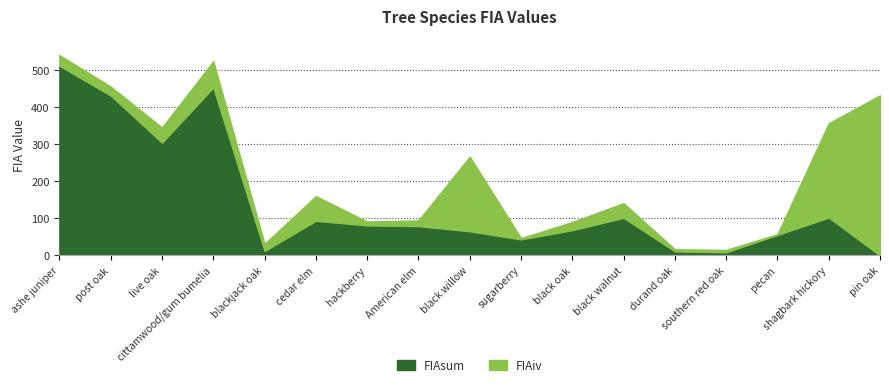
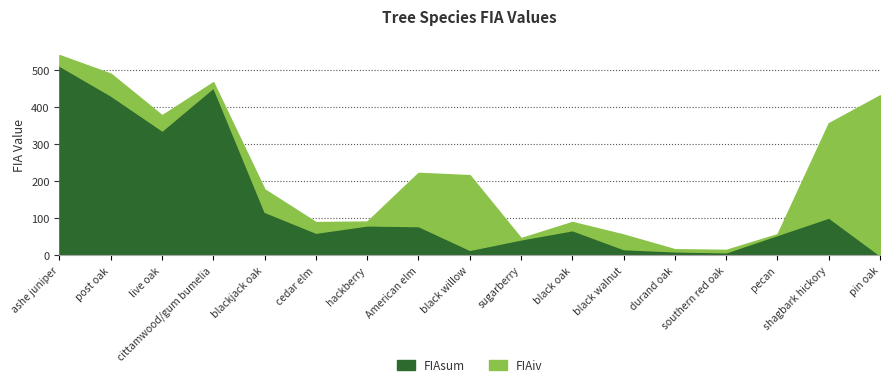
  {
    "FIAsum": {
-     "live oak": 300,
-     "blackjack oak": 10,
-     "cedar elm": 90,
-     "black willow": 70,
-     "black walnut": 100
+     "live oak": 340,
+     "blackjack oak": 120,
+     "cedar elm": 60,
+     "black willow": 20,
+     "black walnut": 20
    },
    "FIAiv": {
      "ashe juniper": 30,
-     "post oak": 20,
+     "post oak": 60,
      "live oak": 40,
-     "cittamwood/gum bumelia": 70,
-     "blackjack oak": 20,
-     "cedar elm": 70,
+     "cittamwood/gum bumelia": 10,
+     "blackjack oak": 60,
+     "cedar elm": 30,
      "hackberry": 10,
-     "American elm": 20,
+     "American elm": 140,
      "black willow": 200,
      "black oak": 20,
      "black walnut": 40,
      "shagbark hickory": 260,
      "pin oak": 430
    }
  }
